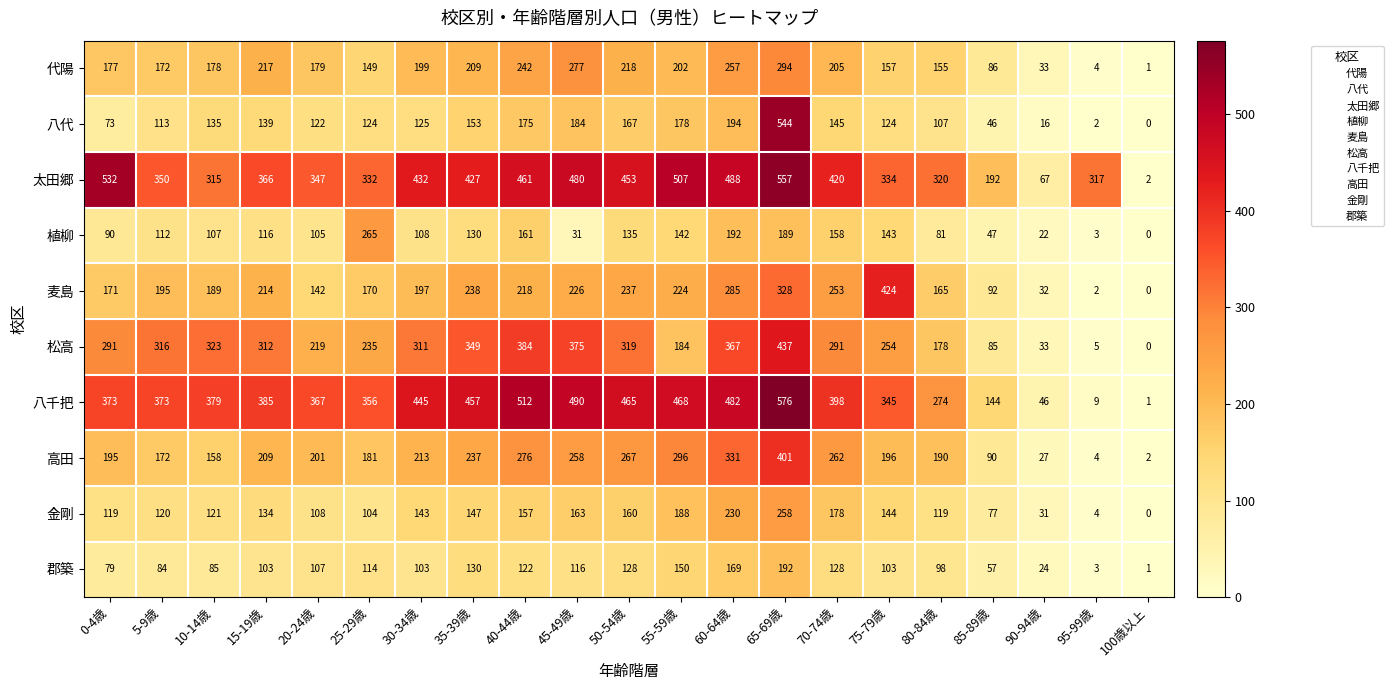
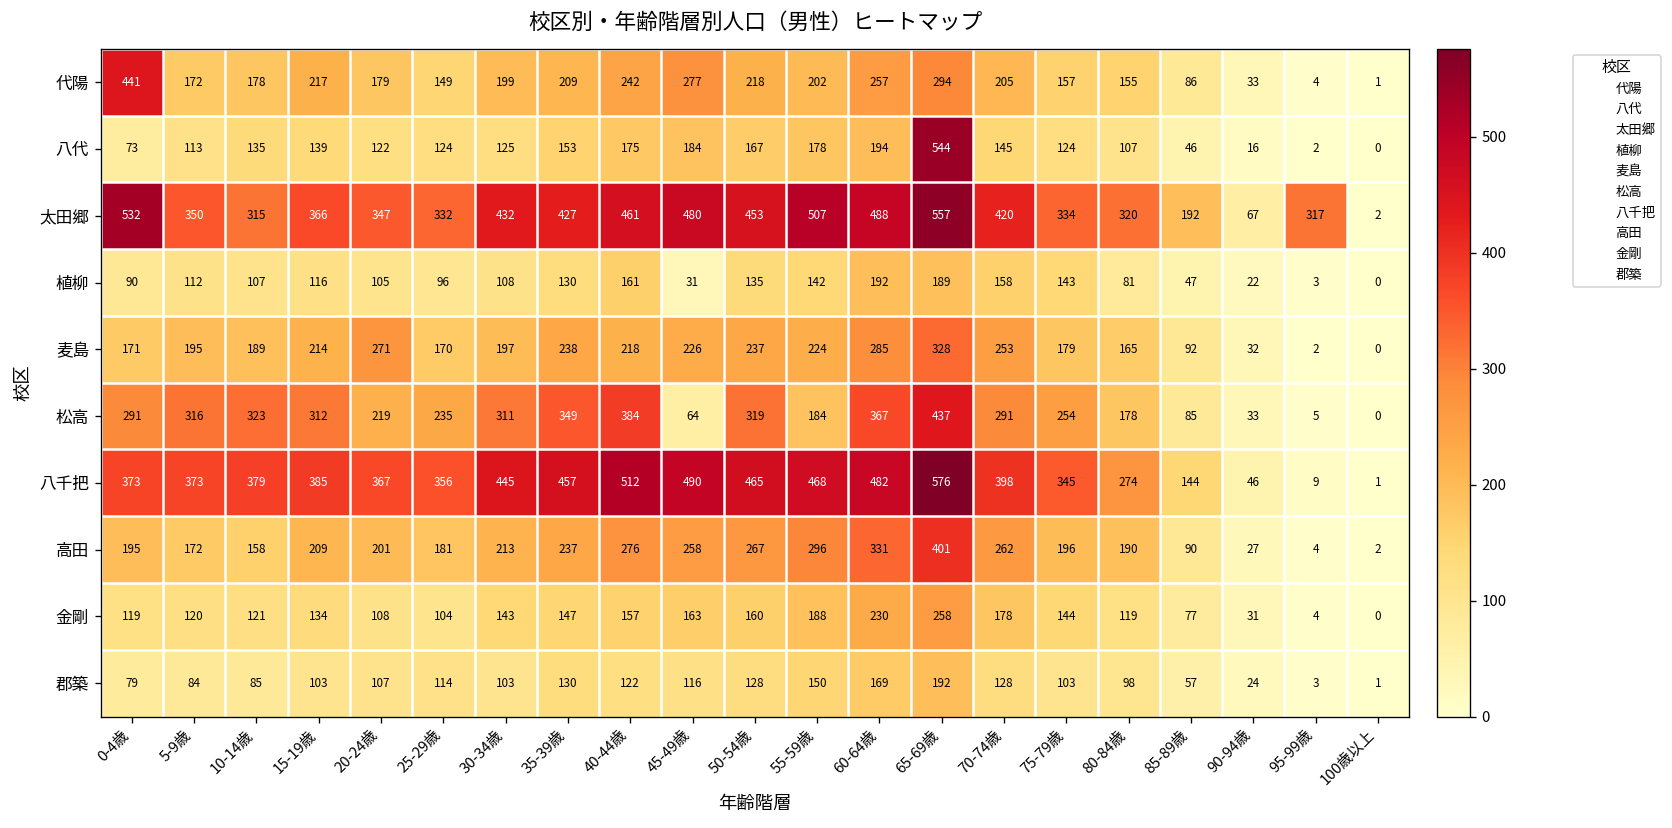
  {
    "代陽": {
-     "0-4歳": 177,
+     "0-4歳": 441,
      "5-9歳": 172,
      "10-14歳": 178,
      "15-19歳": 217,
      "20-24歳": 179,
      "25-29歳": 149,
      "30-34歳": 199,
      "35-39歳": 209,
      "40-44歳": 242,
      "45-49歳": 277,
      "50-54歳": 218,
      "55-59歳": 202,
      "60-64歳": 257,
      "65-69歳": 294,
      "70-74歳": 205,
      "75-79歳": 157,
      "80-84歳": 155,
      "85-89歳": 86,
      "90-94歳": 33,
      "95-99歳": 4,
      "100歳以上": 1
    },
    "植柳": {
      "0-4歳": 90,
      "5-9歳": 112,
      "10-14歳": 107,
      "15-19歳": 116,
      "20-24歳": 105,
-     "25-29歳": 265,
+     "25-29歳": 96,
      "30-34歳": 108,
      "35-39歳": 130,
      "40-44歳": 161,
      "45-49歳": 31,
      "50-54歳": 135,
      "55-59歳": 142,
      "60-64歳": 192,
      "65-69歳": 189,
      "70-74歳": 158,
      "75-79歳": 143,
      "80-84歳": 81,
      "85-89歳": 47,
      "90-94歳": 22,
      "95-99歳": 3,
      "100歳以上": 0
    },
    "麦島": {
      "0-4歳": 171,
      "5-9歳": 195,
      "10-14歳": 189,
      "15-19歳": 214,
-     "20-24歳": 142,
+     "20-24歳": 271,
      "25-29歳": 170,
      "30-34歳": 197,
      "35-39歳": 238,
      "40-44歳": 218,
      "45-49歳": 226,
      "50-54歳": 237,
      "55-59歳": 224,
      "60-64歳": 285,
      "65-69歳": 328,
      "70-74歳": 253,
-     "75-79歳": 424,
+     "75-79歳": 179,
      "80-84歳": 165,
      "85-89歳": 92,
      "90-94歳": 32,
      "95-99歳": 2,
      "100歳以上": 0
    },
    "松高": {
      "0-4歳": 291,
      "5-9歳": 316,
      "10-14歳": 323,
      "15-19歳": 312,
      "20-24歳": 219,
      "25-29歳": 235,
      "30-34歳": 311,
      "35-39歳": 349,
      "40-44歳": 384,
-     "45-49歳": 375,
+     "45-49歳": 64,
      "50-54歳": 319,
      "55-59歳": 184,
      "60-64歳": 367,
      "65-69歳": 437,
      "70-74歳": 291,
      "75-79歳": 254,
      "80-84歳": 178,
      "85-89歳": 85,
      "90-94歳": 33,
      "95-99歳": 5,
      "100歳以上": 0
    }
  }
